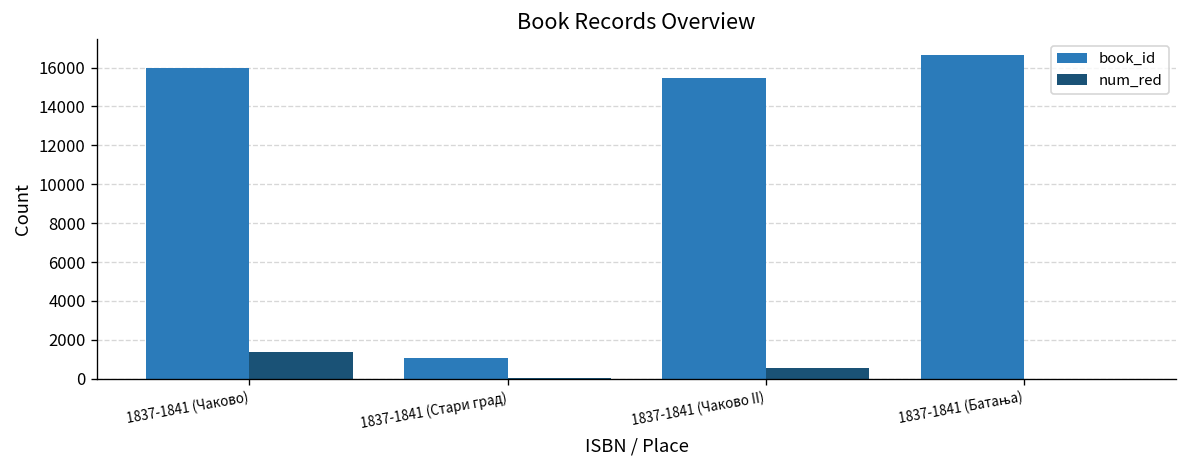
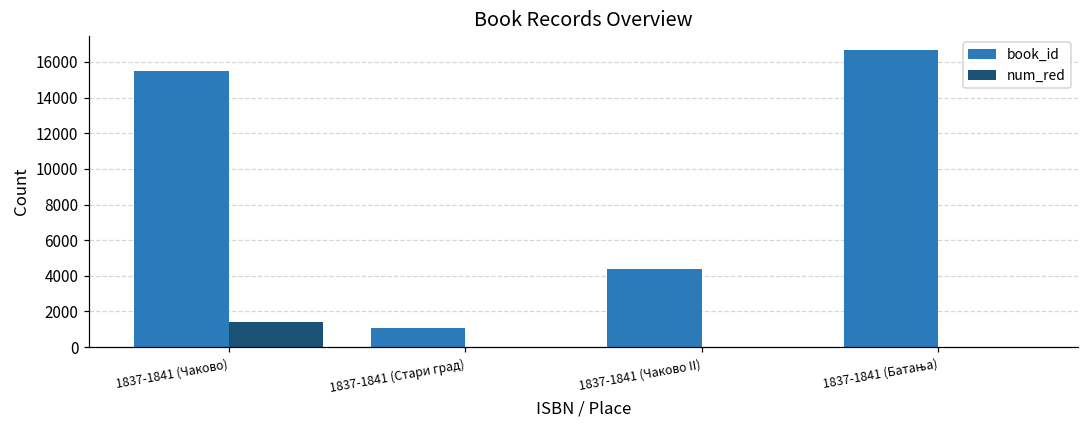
  {
    "book_id": {
-     "1837-1841 (Чаково)": 16000,
+     "1837-1841 (Чаково)": 15500,
      "1837-1841 (Стари град)": 1100,
-     "1837-1841 (Чаково II)": 15500,
+     "1837-1841 (Чаково II)": 4400,
      "1837-1841 (Батања)": 16600
    },
    "num_red": {
      "1837-1841 (Чаково)": 1400,
-     "1837-1841 (Чаково II)": 500,
+     "1837-1841 (Чаково II)": 0,
      "1837-1841 (Батања)": 0
    }
  }
